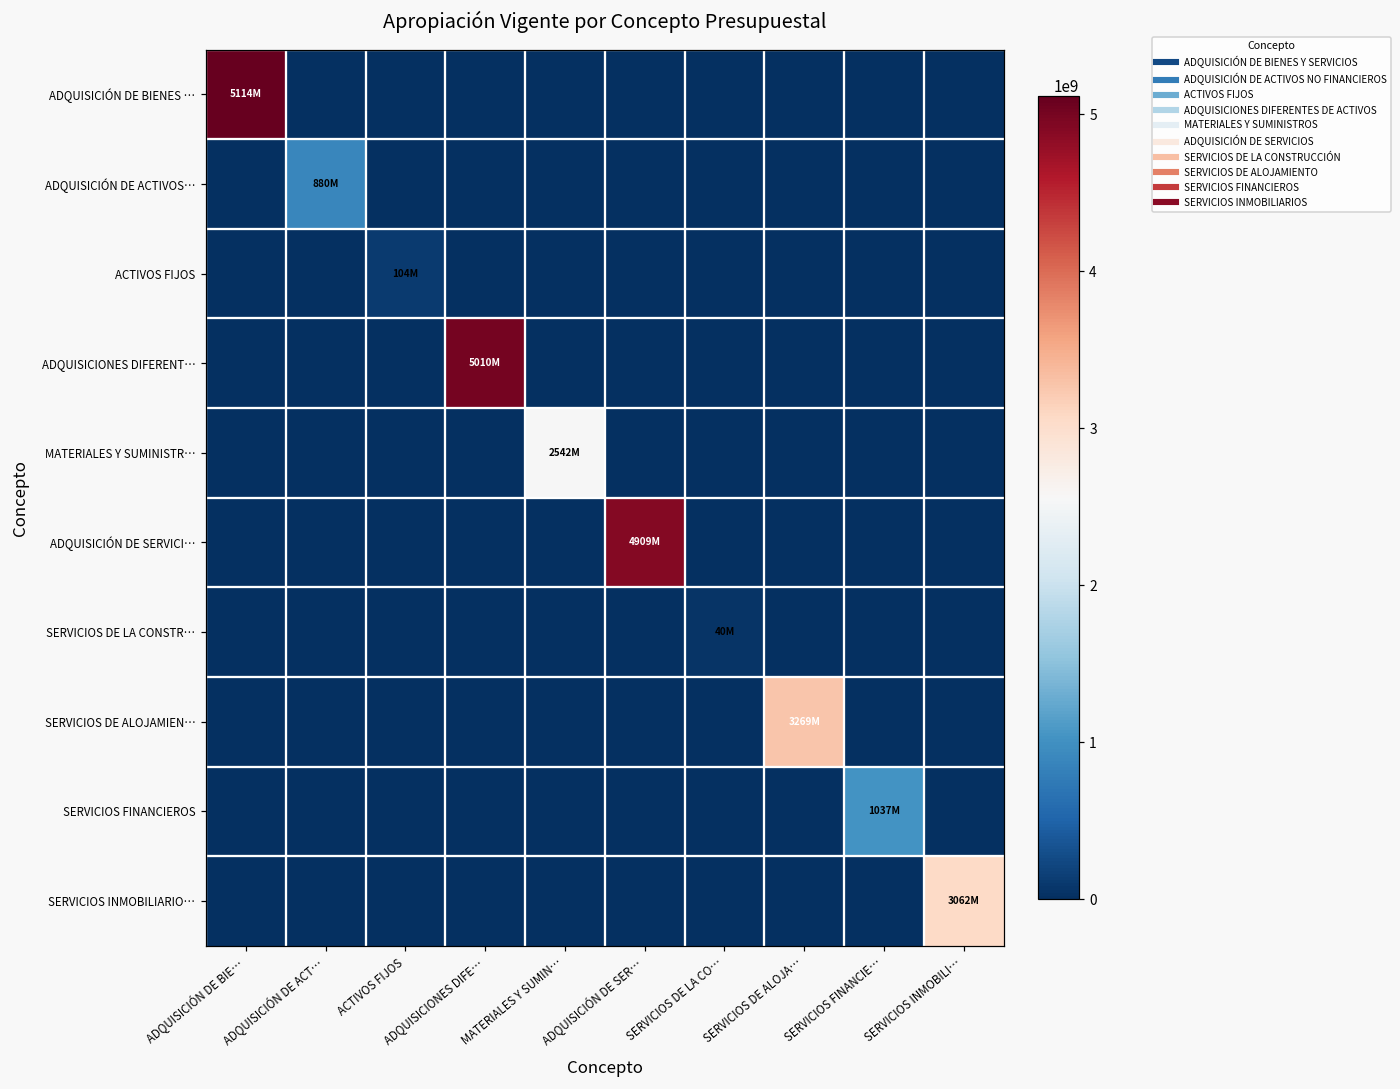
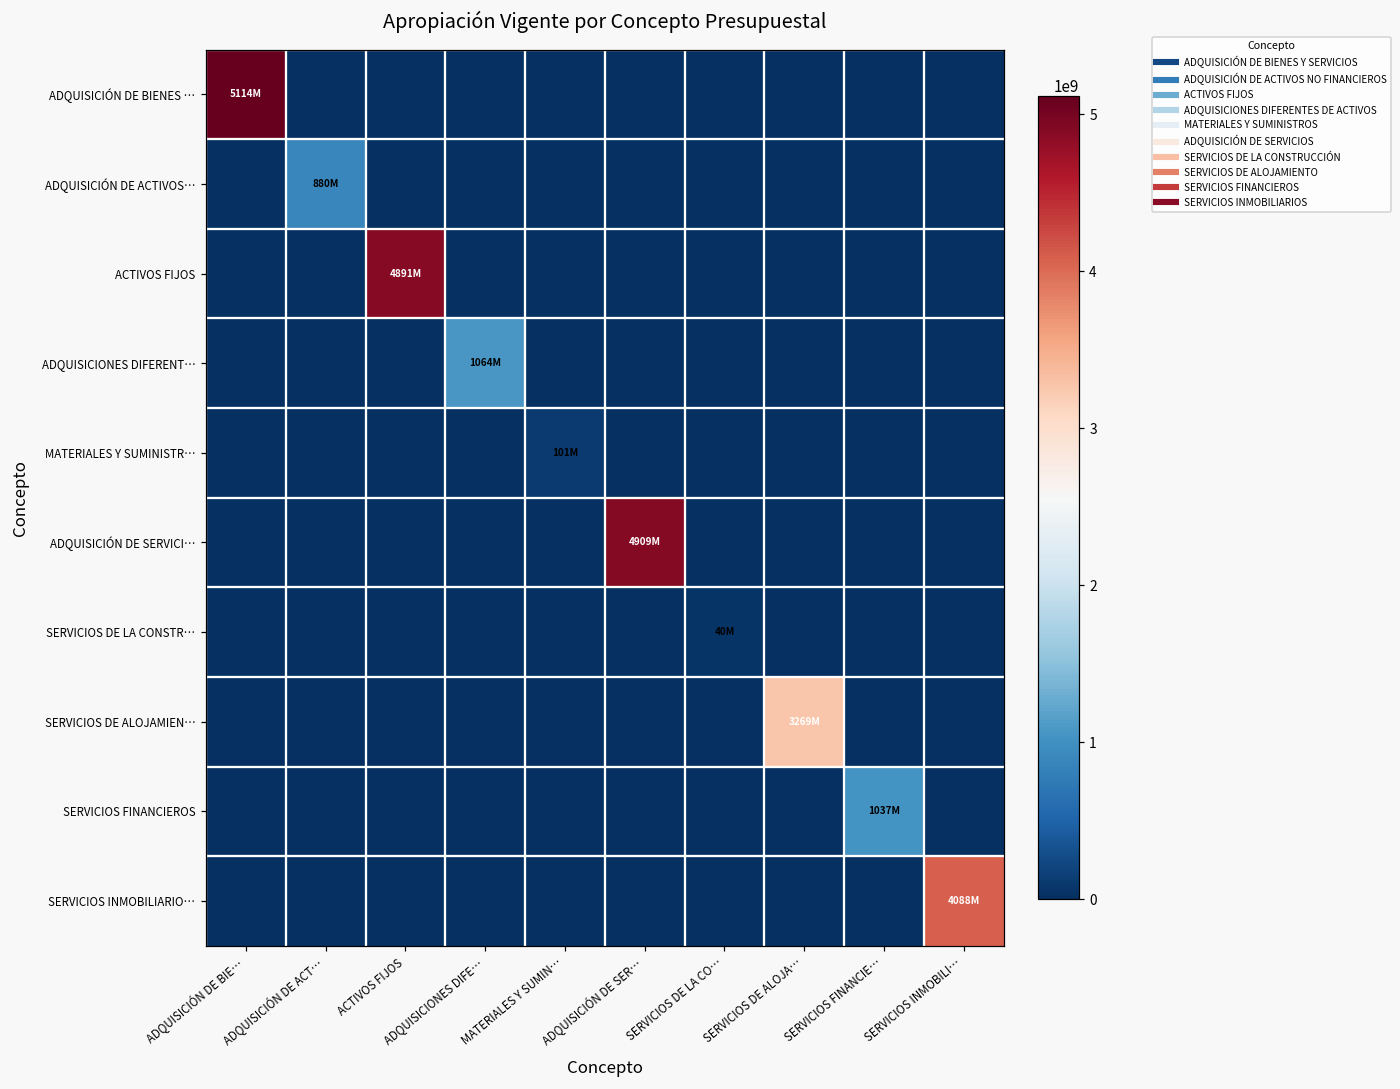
  {
    "ADQUISICIÓN DE BIENES …": {
      "ADQUISICIÓN DE BIE…": "5114M"
    },
    "ADQUISICIÓN DE ACTIVOS…": {
      "ADQUISICIÓN DE ACT…": "880M"
    },
    "ACTIVOS FIJOS": {
-     "ACTIVOS FIJOS": "104M"
+     "ACTIVOS FIJOS": "4891M"
    },
    "ADQUISICIONES DIFERENT…": {
-     "ADQUISICIONES DIFE…": "5010M"
+     "ADQUISICIONES DIFE…": "1064M"
    },
    "MATERIALES Y SUMINISTR…": {
-     "MATERIALES Y SUMIN…": "2542M"
+     "MATERIALES Y SUMIN…": "101M"
    },
    "ADQUISICIÓN DE SERVICI…": {
      "ADQUISICIÓN DE SER…": "4909M"
    },
    "SERVICIOS DE LA CONSTR…": {
      "SERVICIOS DE LA CO…": "40M"
    },
    "SERVICIOS DE ALOJAMIEN…": {
      "SERVICIOS DE ALOJA…": "3269M"
    },
    "SERVICIOS FINANCIEROS": {
      "SERVICIOS FINANCIE…": "1037M"
    },
    "SERVICIOS INMOBILIARIO…": {
-     "SERVICIOS INMOBILI…": "3062M"
+     "SERVICIOS INMOBILI…": "4088M"
    }
  }
